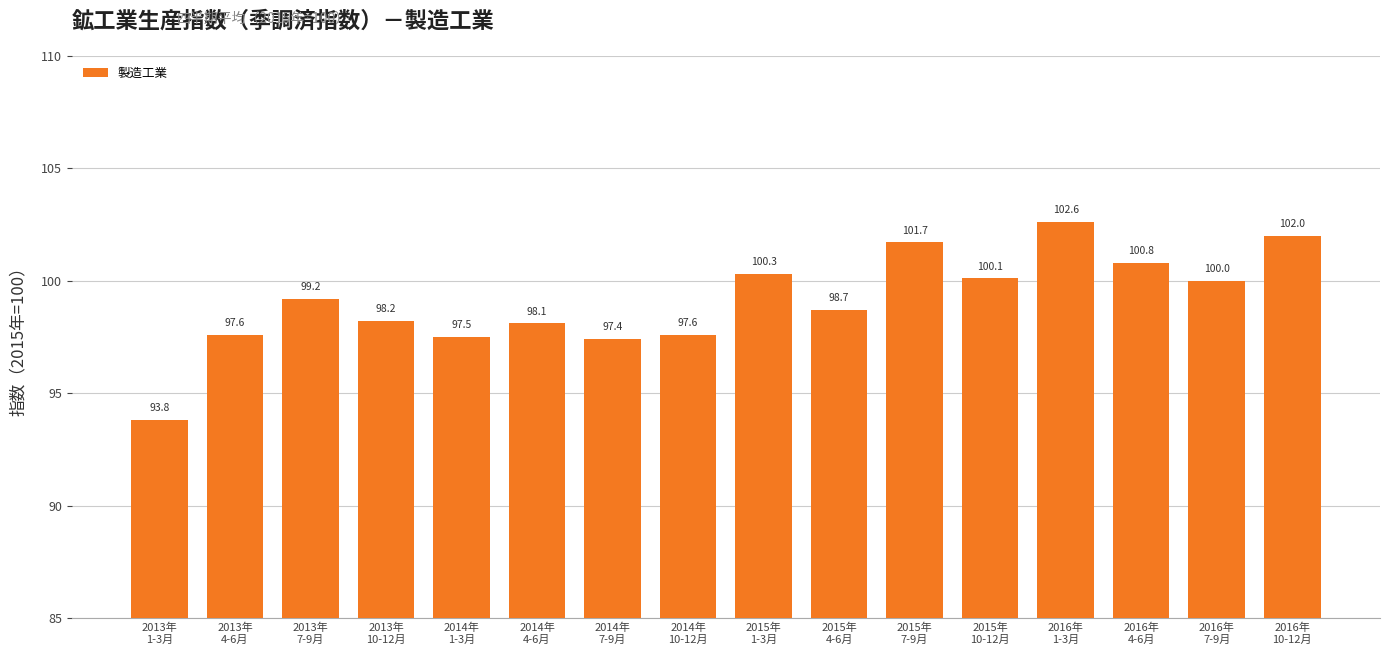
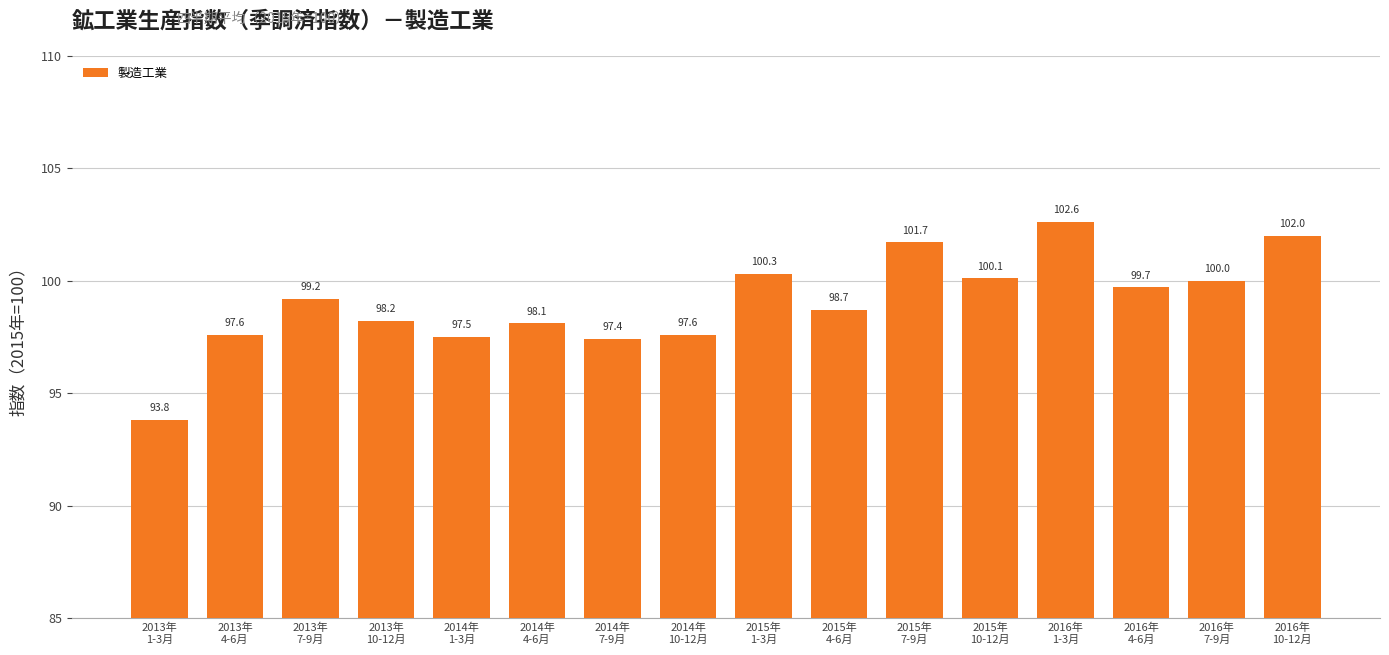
  {
    "2013年 1-3月": 93.8,
    "2013年 4-6月": 97.6,
    "2013年 7-9月": 99.2,
    "2013年 10-12月": 98.2,
    "2014年 1-3月": 97.5,
    "2014年 4-6月": 98.1,
    "2014年 7-9月": 97.4,
    "2014年 10-12月": 97.6,
    "2015年 1-3月": 100.3,
    "2015年 4-6月": 98.7,
    "2015年 7-9月": 101.7,
    "2015年 10-12月": 100.1,
    "2016年 1-3月": 102.6,
-   "2016年 4-6月": 100.8,
+   "2016年 4-6月": 99.7,
    "2016年 7-9月": 100.0,
    "2016年 10-12月": 102.0
  }
